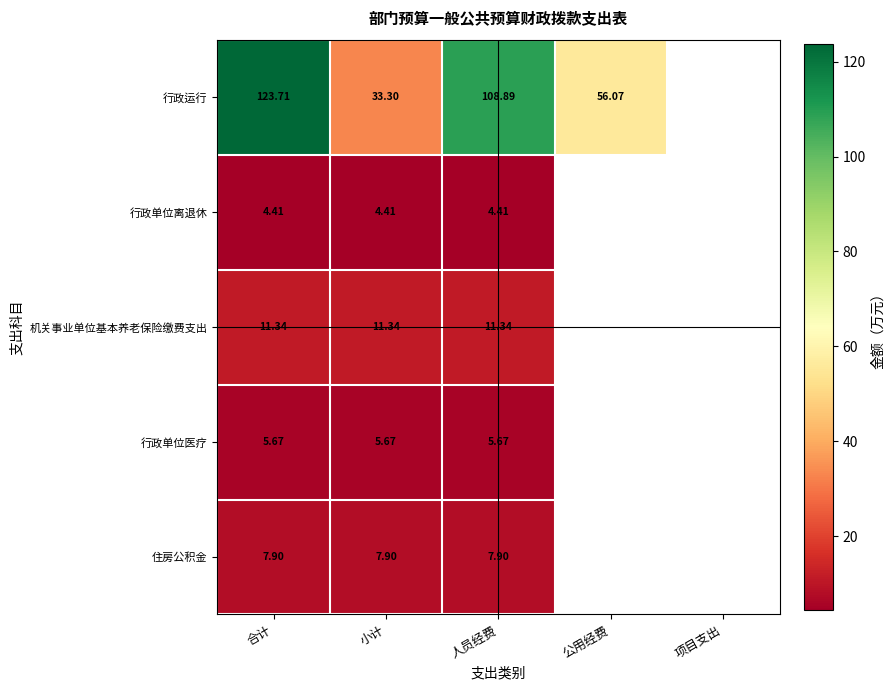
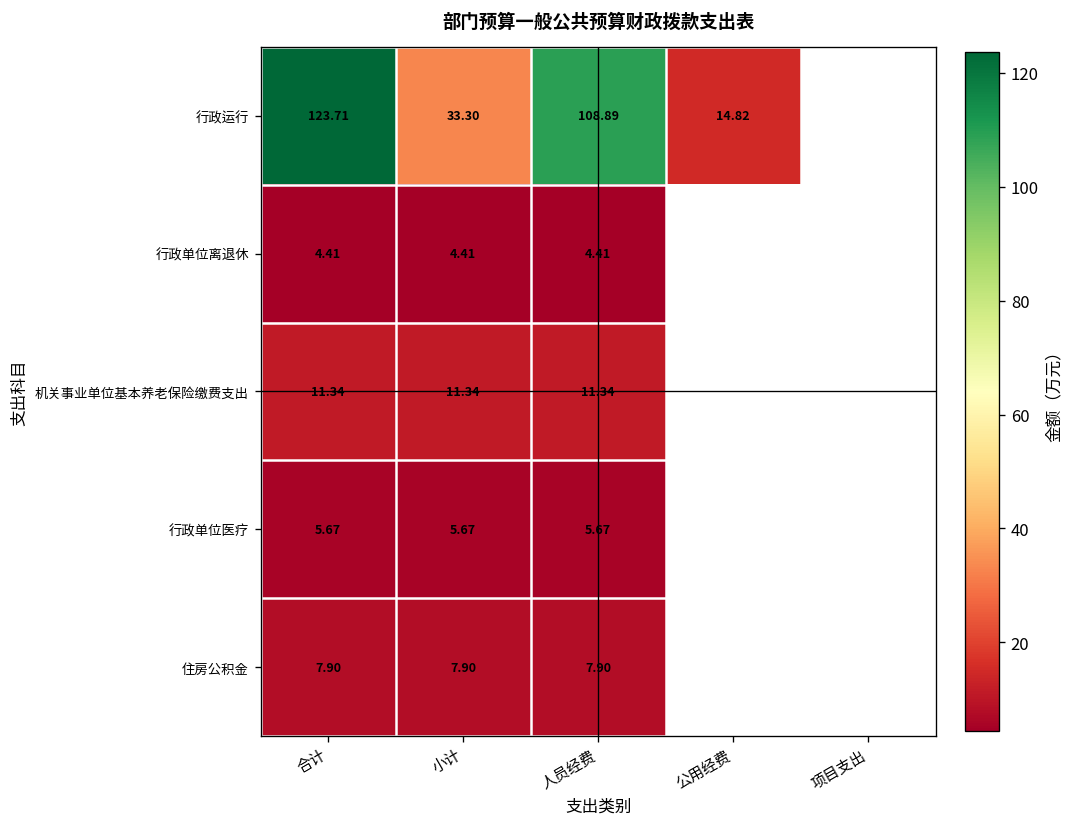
  {
    "行政运行": {
      "合计": 123.71,
      "小计": 33.30,
      "人员经费": 108.89,
-     "公用经费": 56.07
+     "公用经费": 14.82
    },
    "行政单位离退休": {
      "合计": 4.41,
      "小计": 4.41,
      "人员经费": 4.41
    },
    "机关事业单位基本养老保险缴费支出": {
      "合计": 11.34,
      "小计": 11.34,
      "人员经费": 11.34
    },
    "行政单位医疗": {
      "合计": 5.67,
      "小计": 5.67,
      "人员经费": 5.67
    },
    "住房公积金": {
      "合计": 7.90,
      "小计": 7.90,
      "人员经费": 7.90
    }
  }
